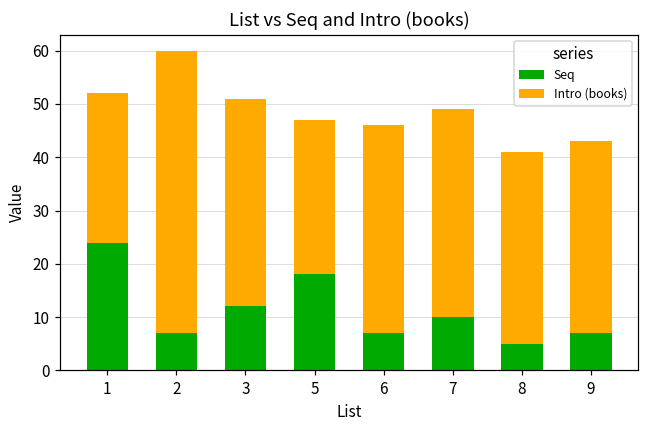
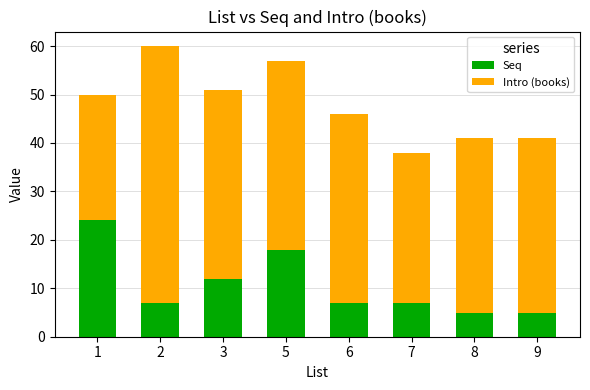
  {
    "Seq": {
      "1": 24,
      "2": 7,
      "3": 12,
      "5": 18,
      "6": 7,
-     "7": 10,
+     "7": 7,
      "8": 5,
-     "9": 7
+     "9": 5
    },
    "Intro (books)": {
-     "1": 28,
+     "1": 26,
      "2": 53,
      "3": 39,
-     "5": 29,
+     "5": 39,
      "6": 39,
-     "7": 39,
+     "7": 31,
      "8": 36,
      "9": 36
    }
  }
